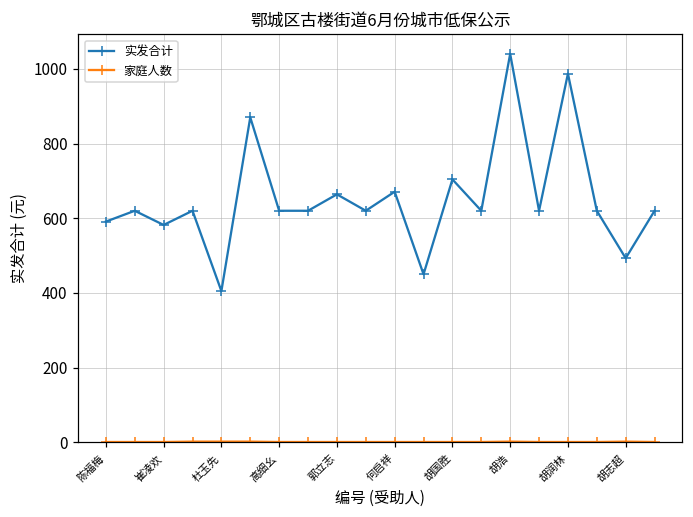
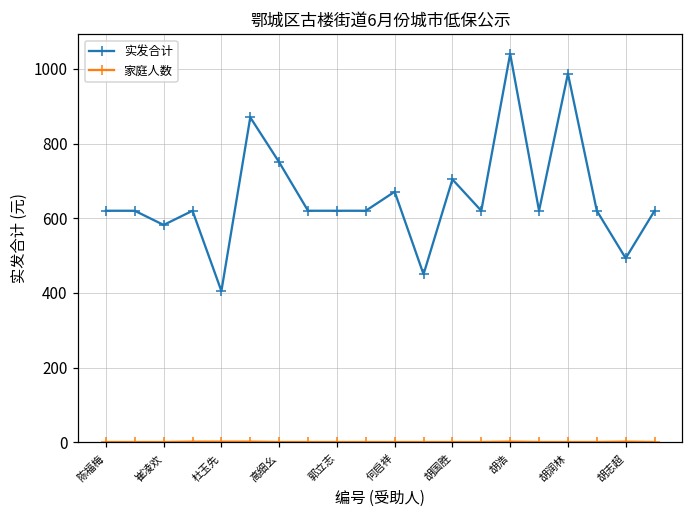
  {
    "实发合计": {
-     "陈福梅": 590,
+     "陈福梅": 620,
      "崔凌欢": 580,
      "杜玉先": 410,
-     "高细幺": 620,
-     "郭立志": 660,
+     "高细幺": 750,
+     "郭立志": 620,
      "何启祥": 670,
      "胡国胜": 700,
      "胡浩": 1040,
      "胡润林": 990,
      "胡志超": 490
    },
    "家庭人数": {
      "陈福梅": 0,
      "崔凌欢": 0,
      "杜玉先": 0,
      "高细幺": 0,
      "郭立志": 0,
      "何启祥": 0,
      "胡国胜": 0,
      "胡浩": 0,
      "胡润林": 0,
      "胡志超": 0
    }
  }
